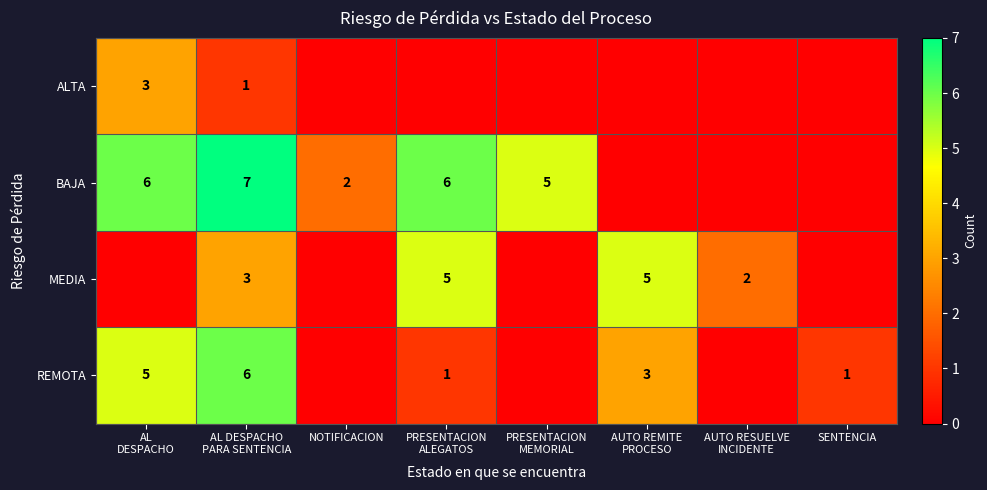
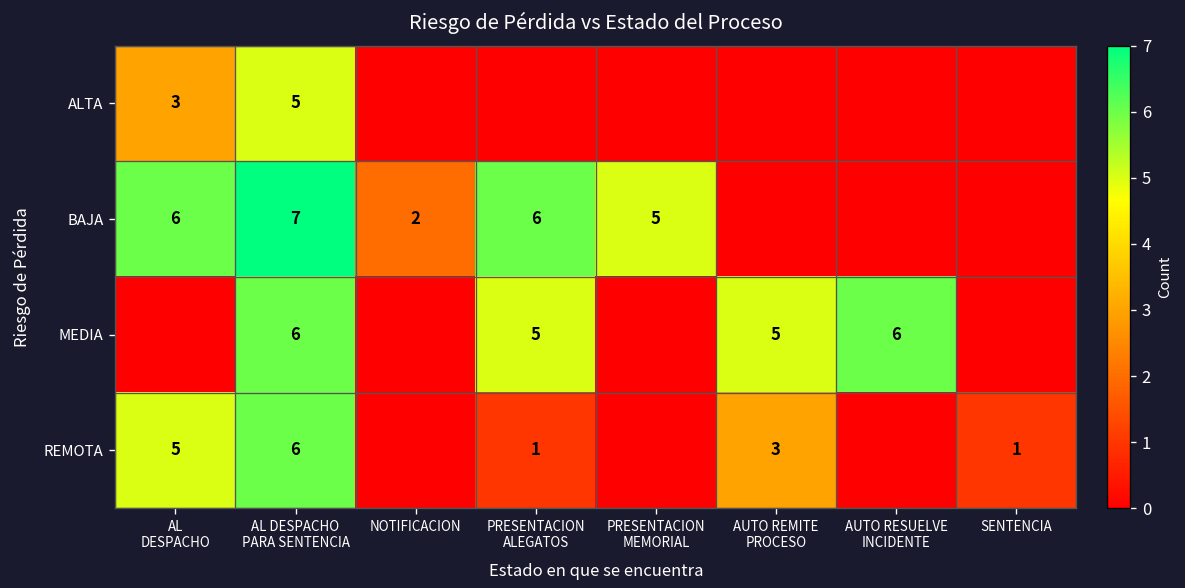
  {
    "ALTA": {
      "AL DESPACHO": 3,
-     "AL DESPACHO PARA SENTENCIA": 1
+     "AL DESPACHO PARA SENTENCIA": 5
    },
    "BAJA": {
      "AL DESPACHO": 6,
      "AL DESPACHO PARA SENTENCIA": 7,
      "NOTIFICACION": 2,
      "PRESENTACION ALEGATOS": 6,
      "PRESENTACION MEMORIAL": 5
    },
    "MEDIA": {
-     "AL DESPACHO PARA SENTENCIA": 3,
+     "AL DESPACHO PARA SENTENCIA": 6,
      "PRESENTACION ALEGATOS": 5,
      "AUTO REMITE PROCESO": 5,
-     "AUTO RESUELVE INCIDENTE": 2
+     "AUTO RESUELVE INCIDENTE": 6
    },
    "REMOTA": {
      "AL DESPACHO": 5,
      "AL DESPACHO PARA SENTENCIA": 6,
      "PRESENTACION ALEGATOS": 1,
      "AUTO REMITE PROCESO": 3,
      "SENTENCIA": 1
    }
  }
